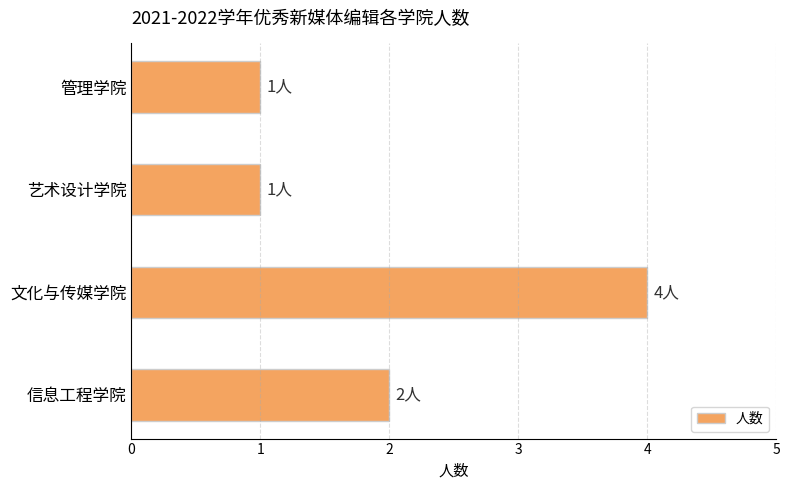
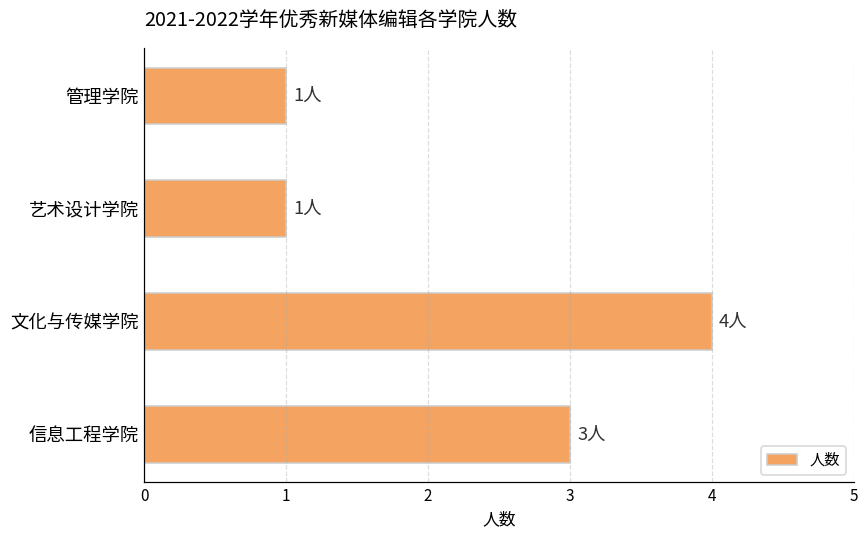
  {
    "管理学院": "1人",
    "艺术设计学院": "1人",
    "文化与传媒学院": "4人",
-   "信息工程学院": "2人"
+   "信息工程学院": "3人"
  }
